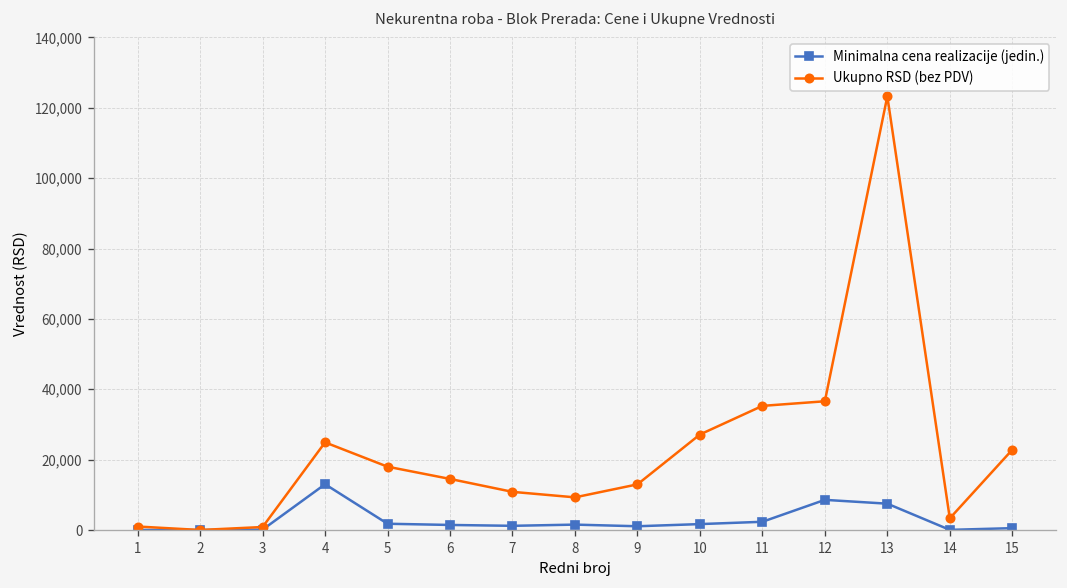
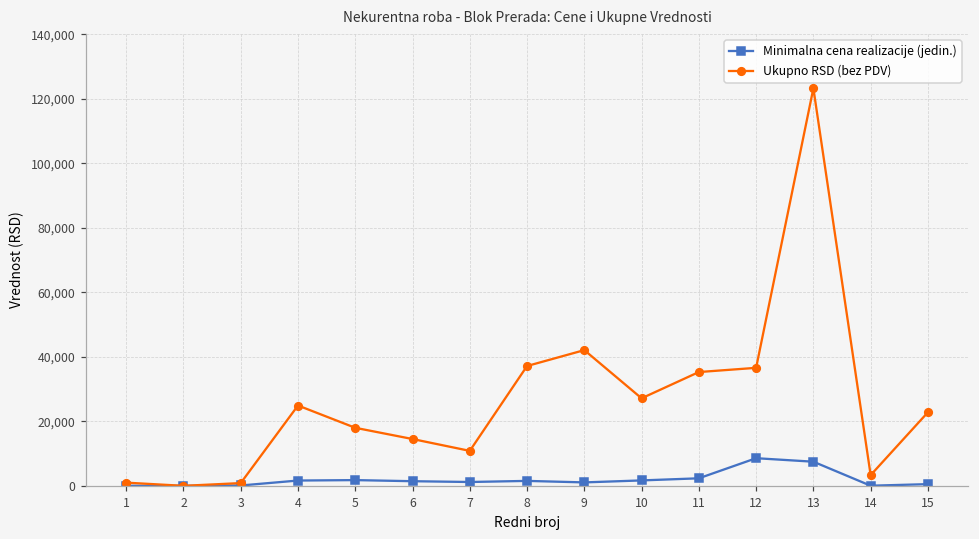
  {
    "Minimalna cena realizacije (jedin.)": {
      "1": "0",
-     "4": "13,000",
+     "4": "2,000",
      "5": "2,000",
      "6": "1,000",
      "7": "1,000",
      "8": "2,000",
      "9": "1,000",
      "10": "2,000",
      "11": "2,000",
      "12": "9,000",
      "13": "7,000",
      "14": "0",
      "15": "1,000"
    },
    "Ukupno RSD (bez PDV)": {
      "1": "1,000",
      "4": "25,000",
      "5": "18,000",
      "6": "15,000",
      "7": "11,000",
-     "8": "9,000",
-     "9": "13,000",
+     "8": "37,000",
+     "9": "42,000",
      "10": "27,000",
      "11": "35,000",
      "12": "37,000",
      "13": "123,000",
      "14": "3,000",
      "15": "23,000"
    }
  }
